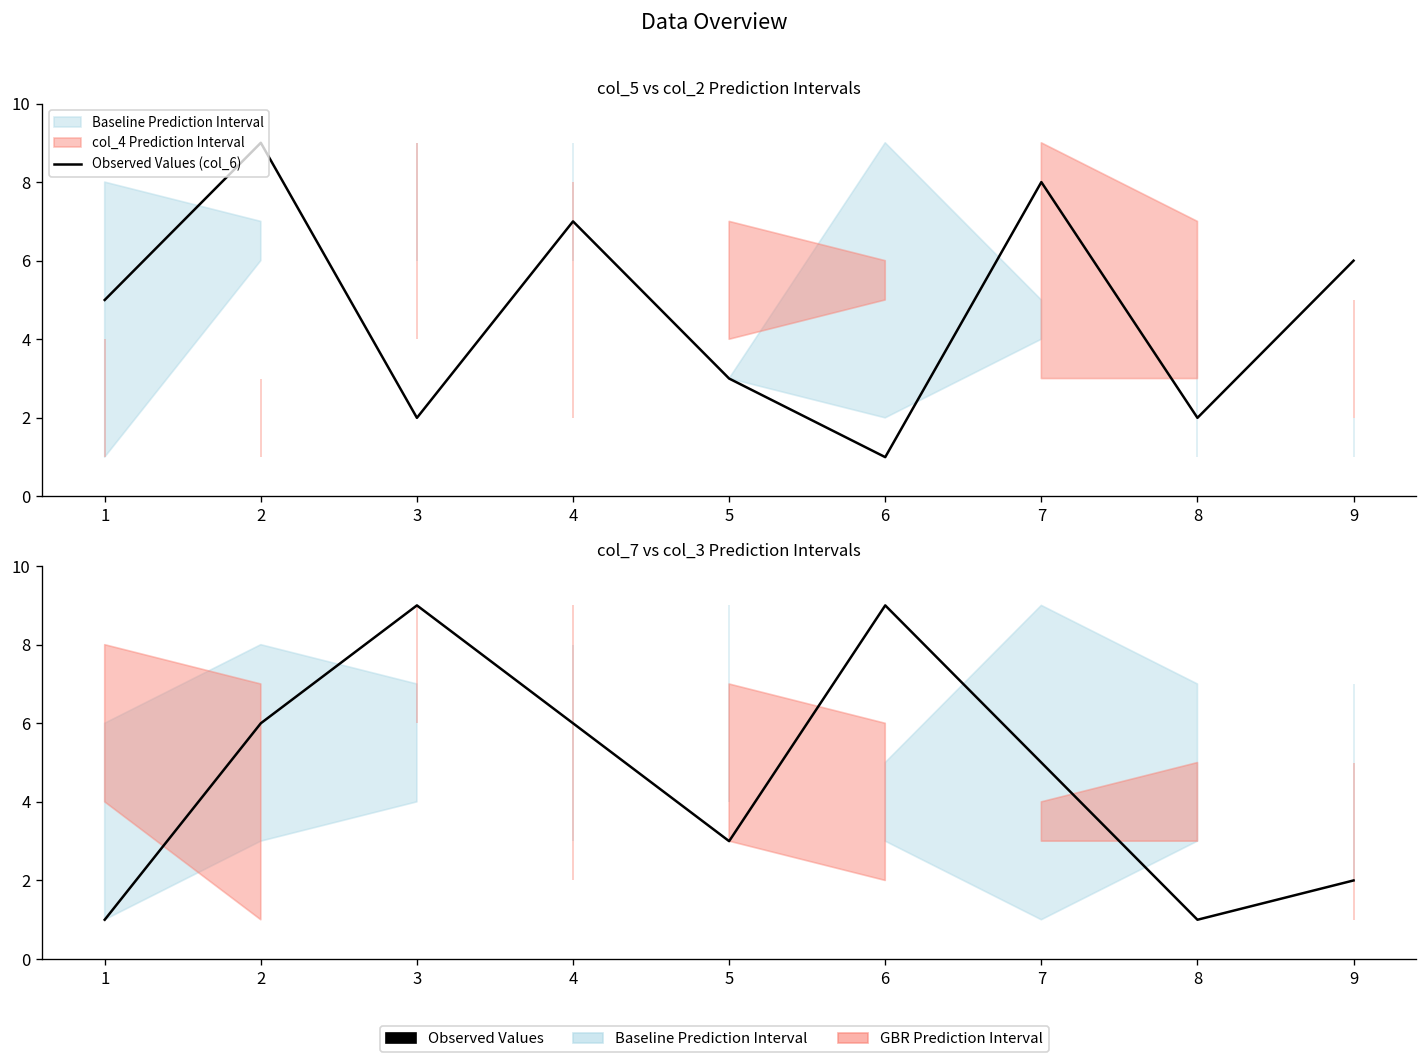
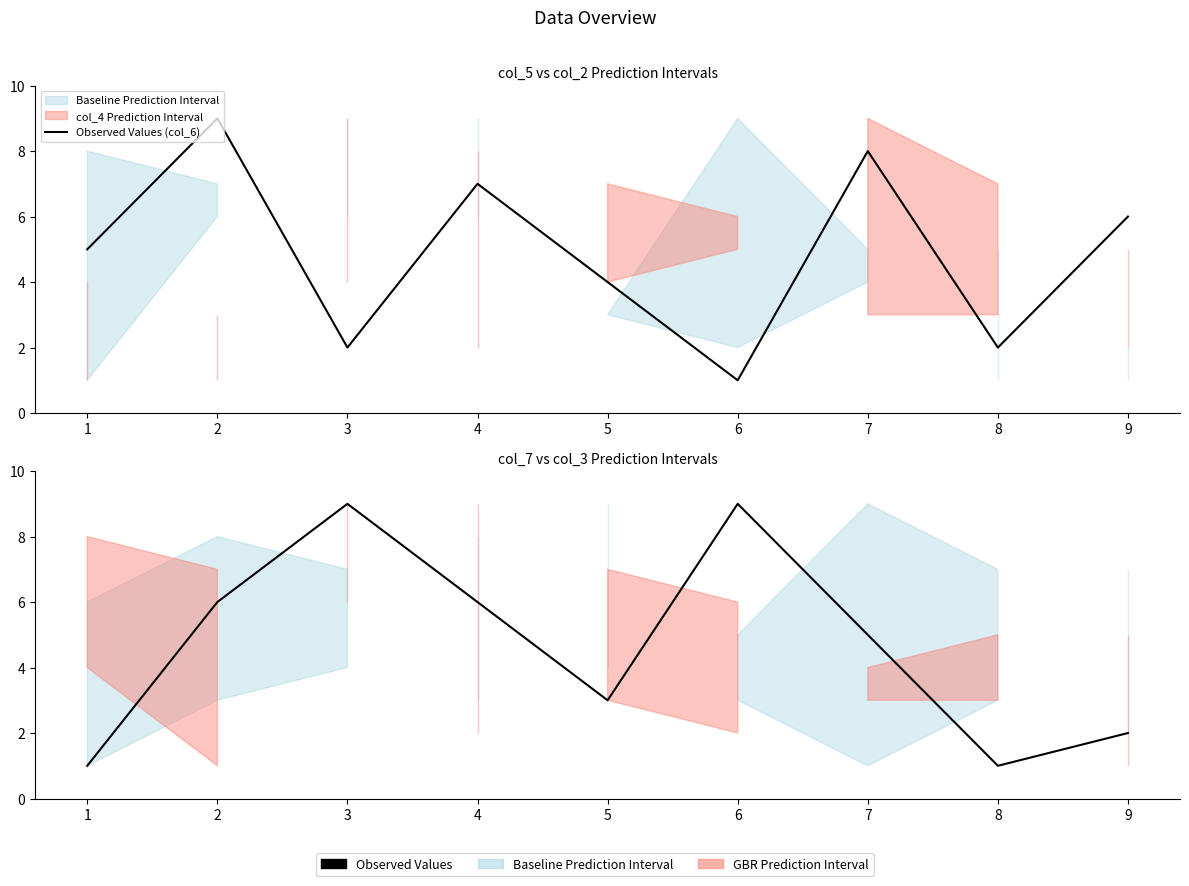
  {
    "col_5 vs col_2 Prediction Intervals": {
      "1": 5,
      "3": 2,
      "4": 7,
-     "5": 3,
+     "5": 4,
      "6": 1,
      "7": 8,
      "8": 2,
      "9": 6
    },
    "col_7 vs col_3 Prediction Intervals": {
      "1": 1.0,
      "2": 6.0,
      "3": 9.0,
      "4": 6.0,
      "5": 3.0,
      "6": 9.0,
      "7": 5.0,
      "8": 1.0,
      "9": 2.0
    }
  }
